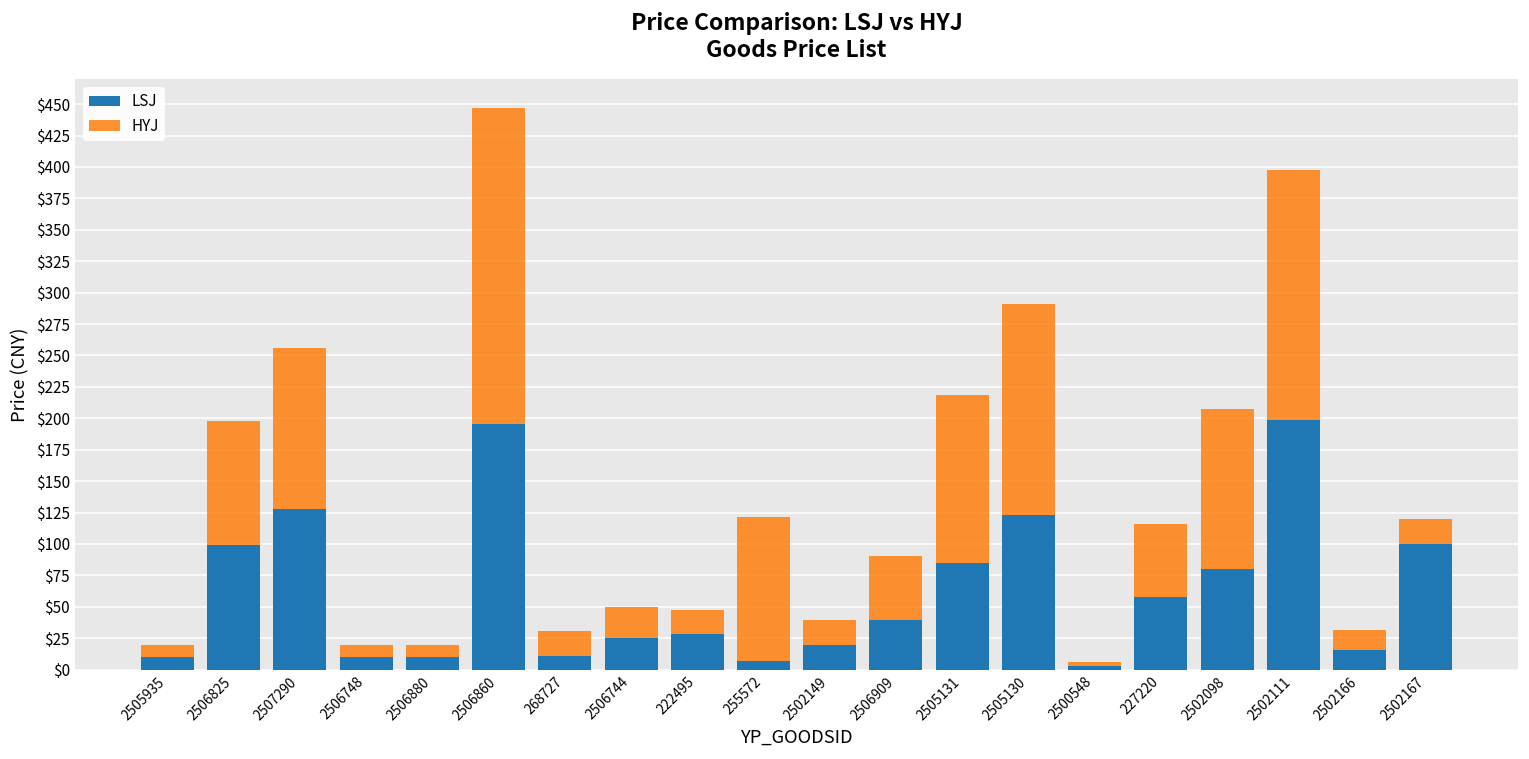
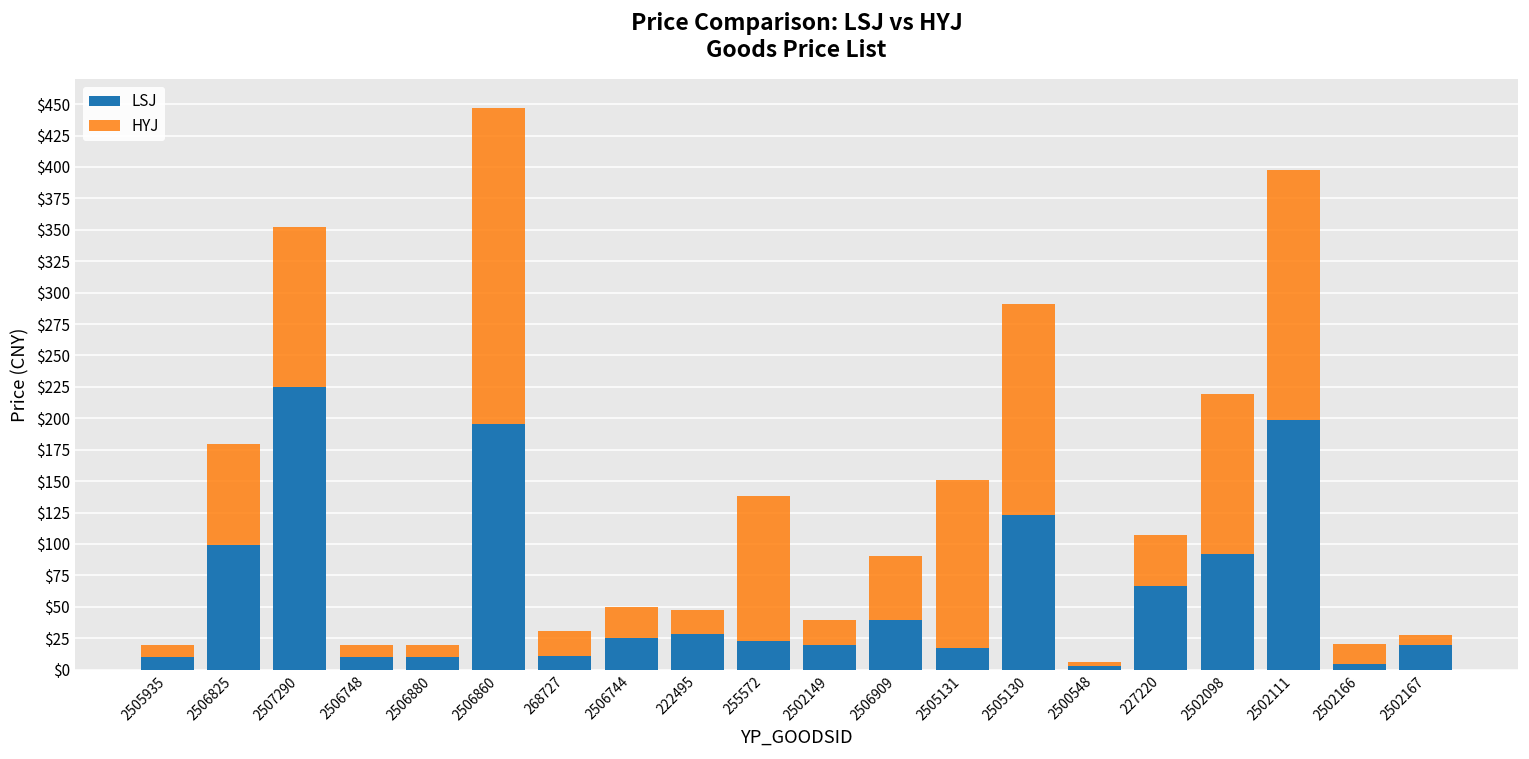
  {
    "LSJ": {
      "2505935": "$10",
      "2506825": "$99",
-     "2507290": "$128",
+     "2507290": "$225",
      "2506748": "$10",
      "2506880": "$10",
      "2506860": "$195",
      "268727": "$11",
      "2506744": "$25",
      "222495": "$29",
-     "255572": "$7",
+     "255572": "$23",
      "2502149": "$20",
      "2506909": "$40",
-     "2505131": "$85",
+     "2505131": "$17",
      "2505130": "$123",
      "2500548": "$3",
-     "227220": "$58",
-     "2502098": "$80",
+     "227220": "$67",
+     "2502098": "$92",
      "2502111": "$199",
-     "2502166": "$16",
-     "2502167": "$100"
+     "2502166": "$5",
+     "2502167": "$20"
    },
    "HYJ": {
      "2505935": "$10",
-     "2506825": "$99",
+     "2506825": "$80",
      "2507290": "$128",
      "2506748": "$9",
      "2506880": "$9",
      "2506860": "$252",
      "268727": "$20",
      "2506744": "$25",
      "222495": "$19",
      "255572": "$115",
      "2502149": "$20",
      "2506909": "$50",
      "2505131": "$133",
      "2505130": "$168",
      "2500548": "$3",
-     "227220": "$58",
+     "227220": "$40",
      "2502098": "$128",
      "2502111": "$199",
      "2502166": "$16",
-     "2502167": "$20"
+     "2502167": "$8"
    }
  }
